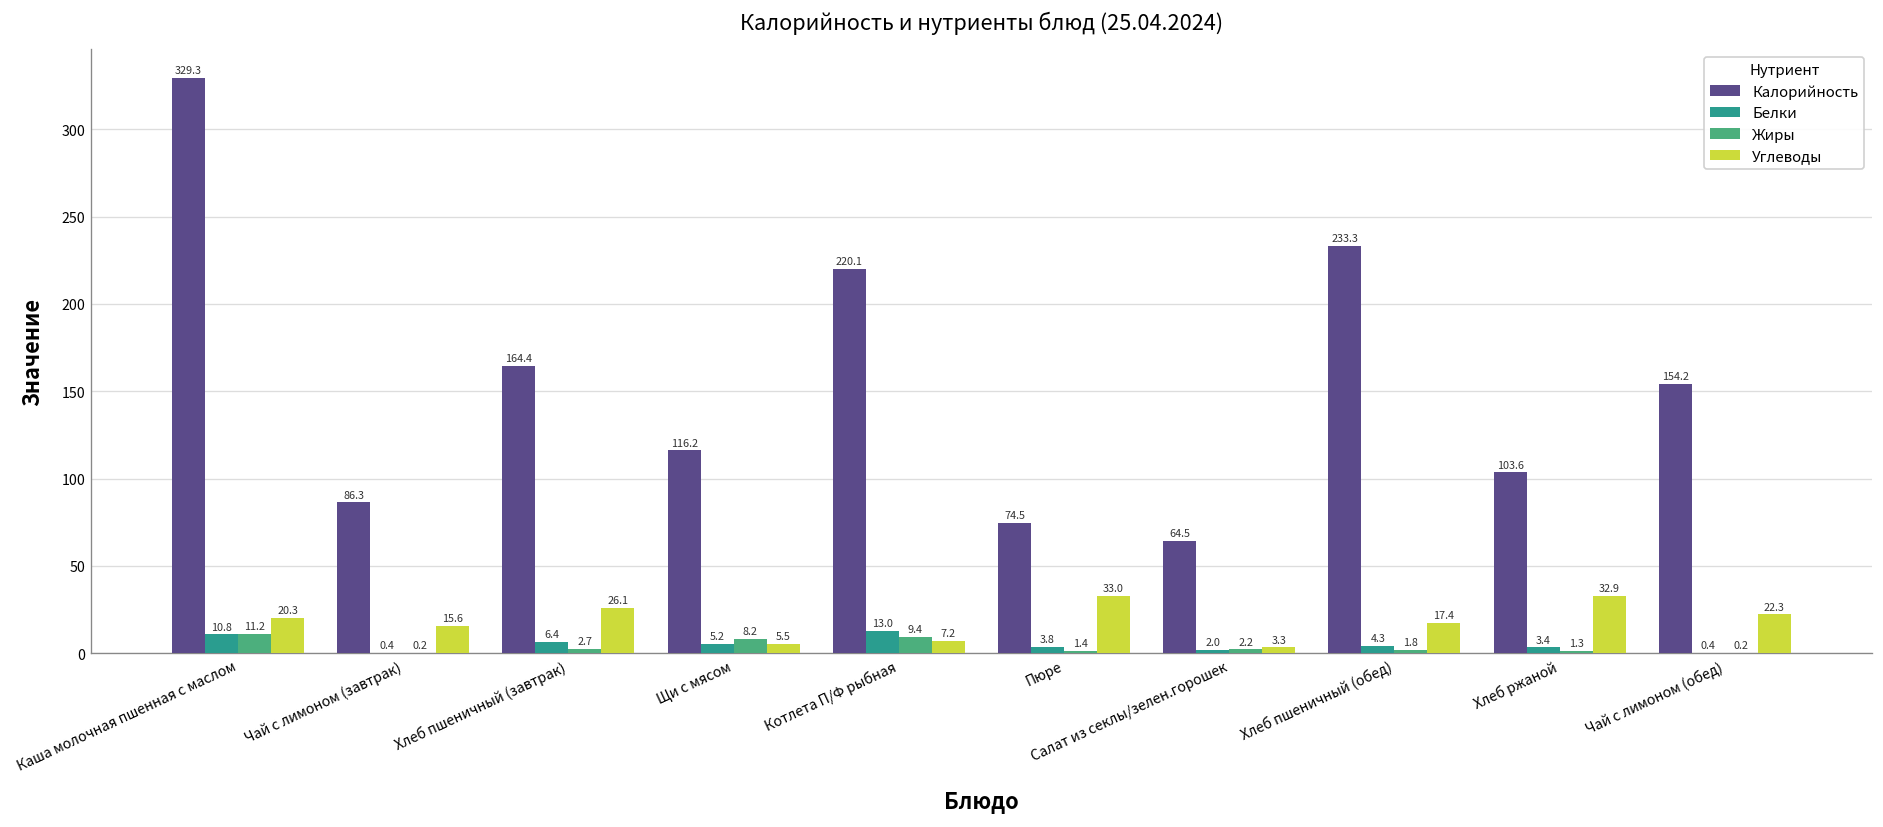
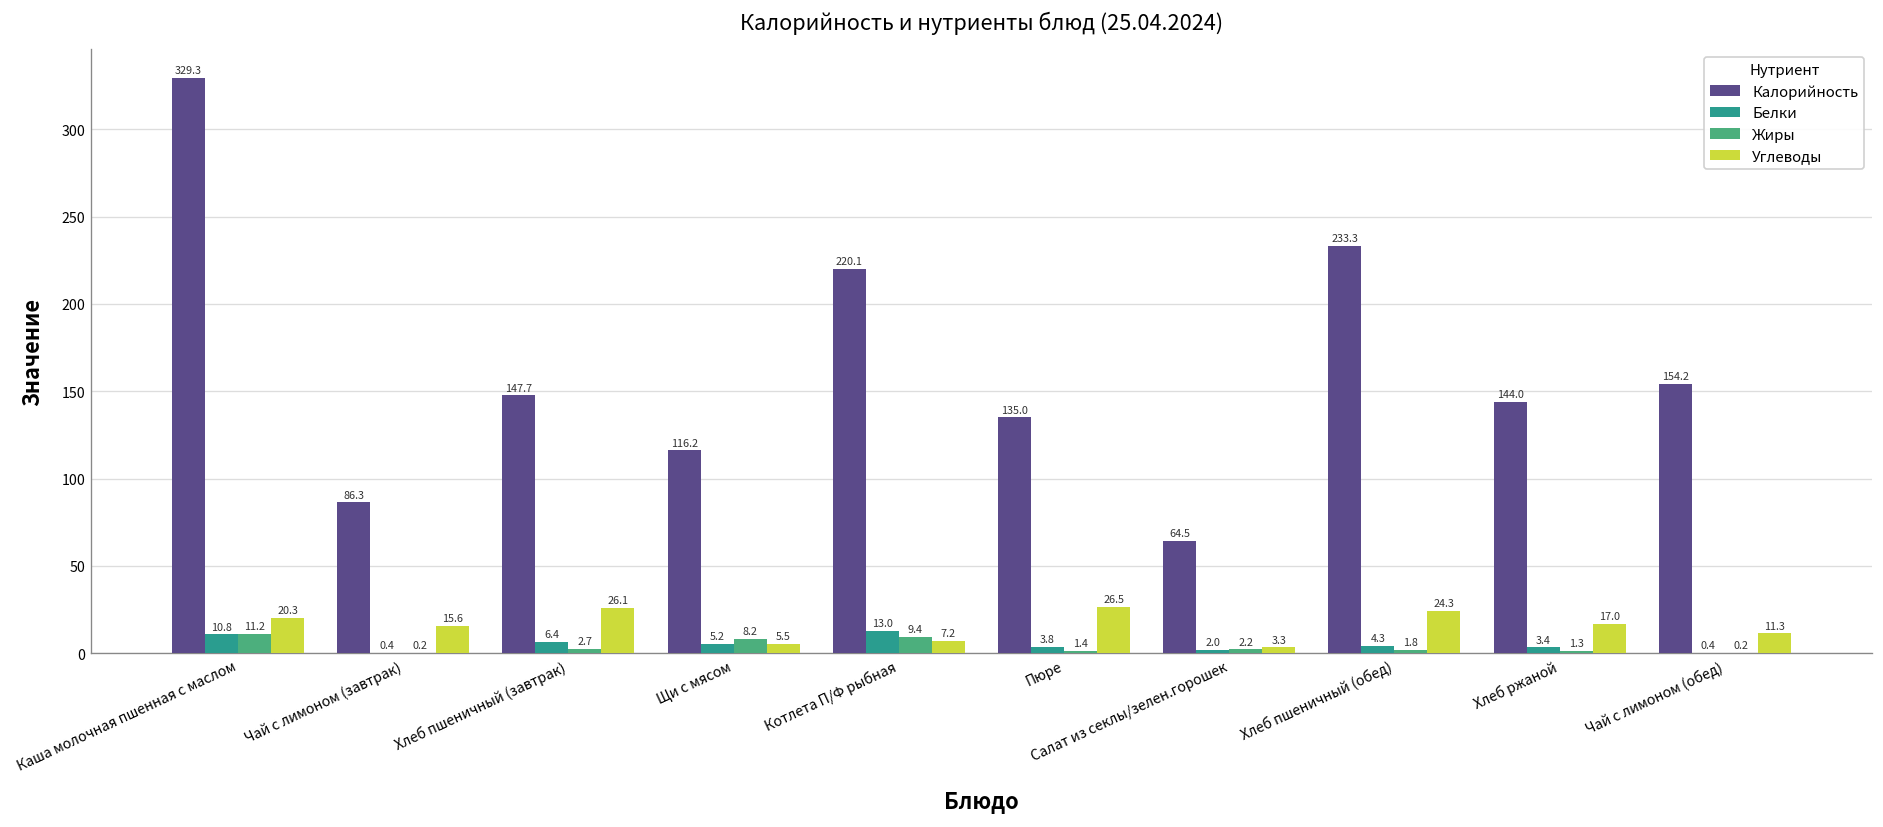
  {
    "Калорийность": {
      "Каша молочная пшенная с маслом": 329.3,
      "Чай с лимоном (завтрак)": 86.3,
-     "Хлеб пшеничный (завтрак)": 164.4,
+     "Хлеб пшеничный (завтрак)": 147.7,
      "Щи с мясом": 116.2,
      "Котлета П/Ф рыбная": 220.1,
-     "Пюре": 74.5,
+     "Пюре": 135.0,
      "Салат из секлы/зелен.горошек": 64.5,
      "Хлеб пшеничный (обед)": 233.3,
-     "Хлеб ржаной": 103.6,
+     "Хлеб ржаной": 144.0,
      "Чай с лимоном (обед)": 154.2
    },
    "Углеводы": {
      "Каша молочная пшенная с маслом": 20.3,
      "Чай с лимоном (завтрак)": 15.6,
      "Хлеб пшеничный (завтрак)": 26.1,
      "Щи с мясом": 5.5,
      "Котлета П/Ф рыбная": 7.2,
-     "Пюре": 33.0,
+     "Пюре": 26.5,
      "Салат из секлы/зелен.горошек": 3.3,
-     "Хлеб пшеничный (обед)": 17.4,
-     "Хлеб ржаной": 32.9,
-     "Чай с лимоном (обед)": 22.3
+     "Хлеб пшеничный (обед)": 24.3,
+     "Хлеб ржаной": 17.0,
+     "Чай с лимоном (обед)": 11.3
    }
  }
